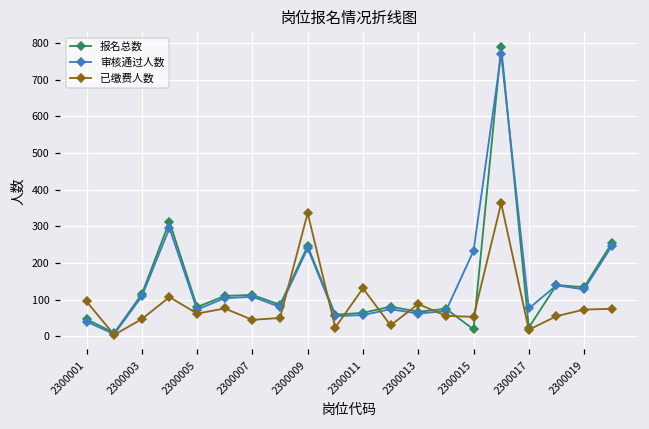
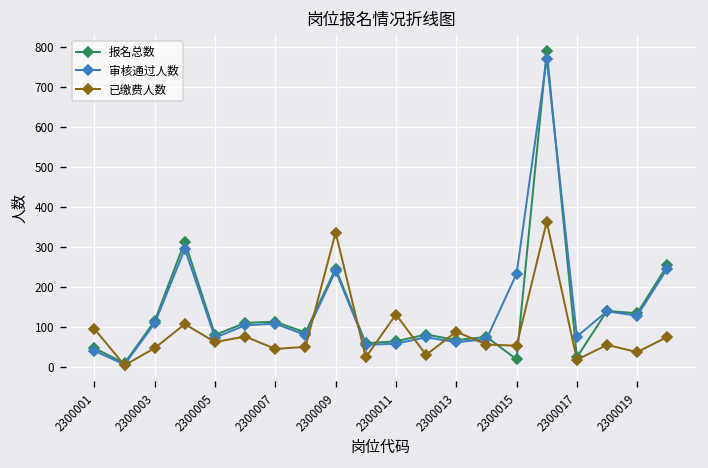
  {
    "报名总数": {
      "2300015": 20
    },
    "审核通过人数": {
      "2300015": 230,
      "2300017": 80
    },
    "已缴费人数": {
      "2300001": 100,
      "2300003": 50,
      "2300005": 60,
      "2300007": 50,
      "2300009": 340,
      "2300011": 130,
      "2300013": 90,
      "2300015": 50,
-     "2300019": 70
+     "2300019": 40
    }
  }
